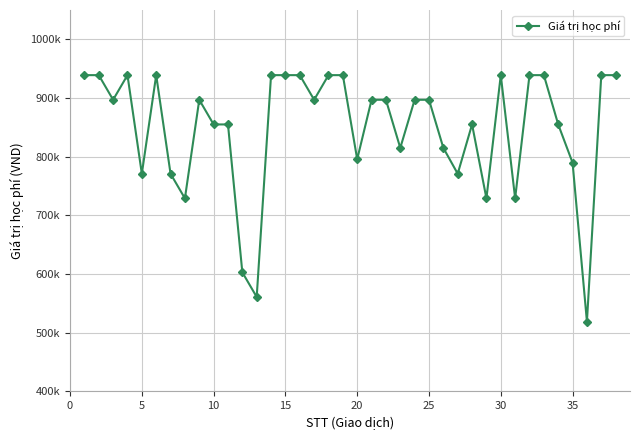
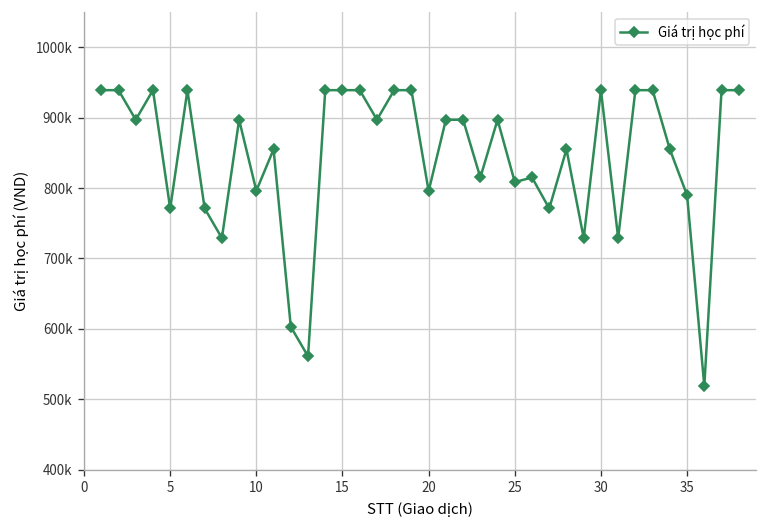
  {
    "5": 770000,
-   "10": 860000,
+   "10": 800000,
    "15": 940000,
    "20": 800000,
-   "25": 900000,
+   "25": 810000,
    "30": 940000,
    "35": 790000
  }
